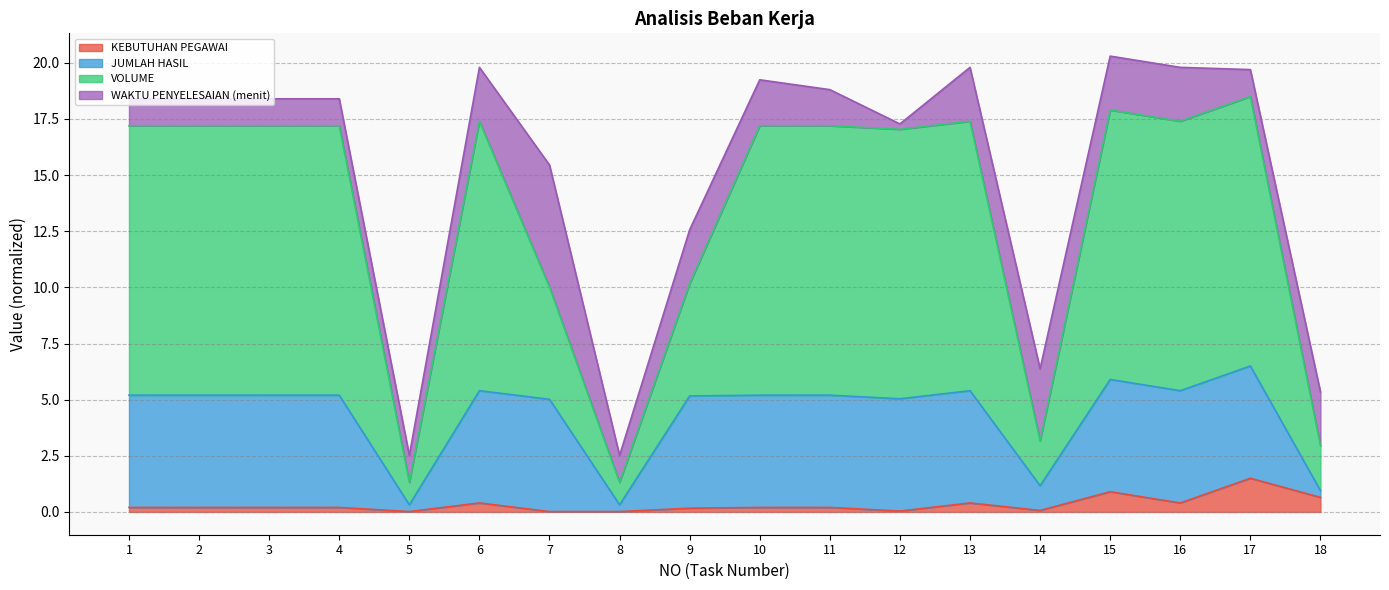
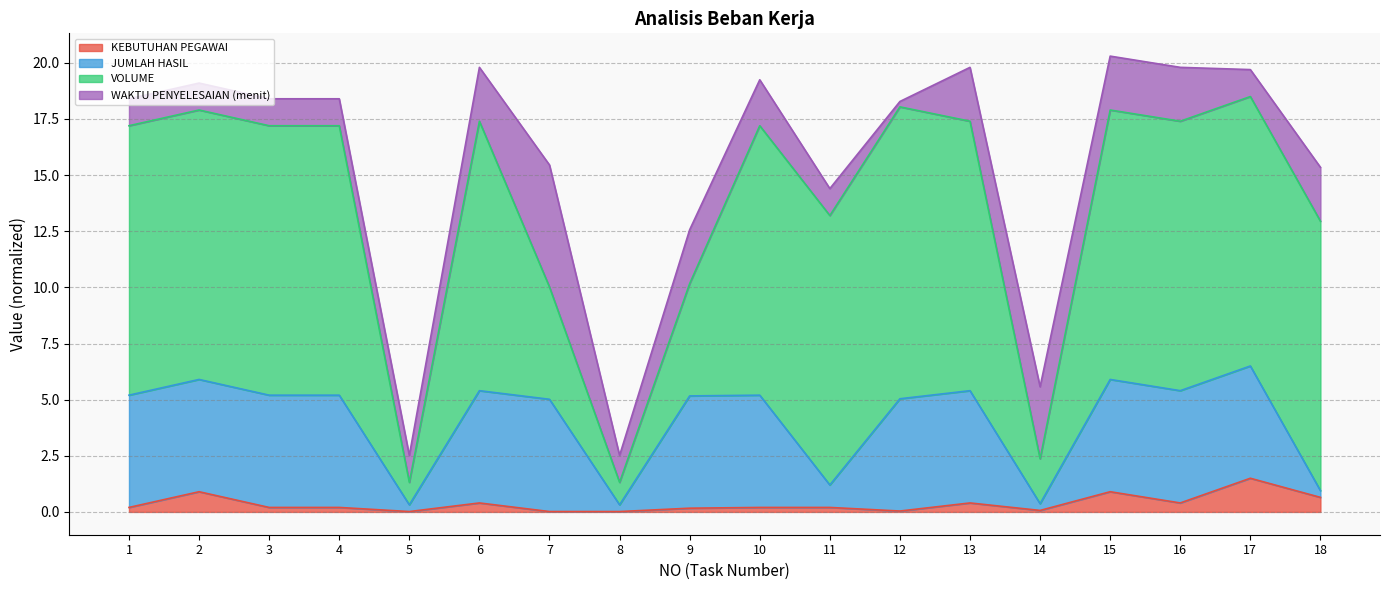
  {
    "KEBUTUHAN PEGAWAI": {
      "1": 0.2,
-     "2": 0.2,
+     "2": 0.9,
      "3": 0.2,
      "4": 0.2,
      "5": 0.0,
      "6": 0.4,
      "7": 0.0,
      "8": 0.0,
      "9": 0.2,
      "10": 0.2,
      "11": 0.2,
      "12": 0.0,
      "13": 0.4,
      "14": 0.1,
      "15": 0.9,
      "16": 0.4,
      "17": 1.5,
      "18": 0.6
    },
    "JUMLAH HASIL": {
      "1": 5.0,
      "2": 5.0,
      "3": 5.0,
      "4": 5.0,
      "5": 0.3,
      "6": 5.0,
      "7": 5.0,
      "8": 0.3,
      "9": 5.0,
      "10": 5.0,
-     "11": 5.0,
+     "11": 1.0,
      "12": 5.0,
      "13": 5.0,
-     "14": 1.1,
+     "14": 0.3,
      "15": 5.0,
      "16": 5.0,
      "17": 5.0,
      "18": 0.3
    },
    "VOLUME": {
      "1": 12,
      "2": 12,
      "3": 12,
      "4": 12,
      "5": 1,
      "6": 12,
      "7": 5,
      "8": 1,
      "9": 5,
      "10": 12,
      "11": 12,
-     "12": 12,
+     "12": 13,
      "13": 12,
      "14": 2,
      "15": 12,
      "16": 12,
      "17": 12,
-     "18": 2
+     "18": 12
    },
    "WAKTU PENYELESAIAN (menit)": {
      "4": 1.2,
      "5": 1.2,
      "6": 2.4,
      "7": 5.4,
      "8": 1.2,
      "9": 2.4,
      "10": 2.0,
-     "11": 1.6,
+     "11": 1.2,
      "12": 0.2,
      "13": 2.4,
      "14": 3.2,
      "15": 2.4,
      "16": 2.4,
      "17": 1.2,
      "18": 2.4
    }
  }
